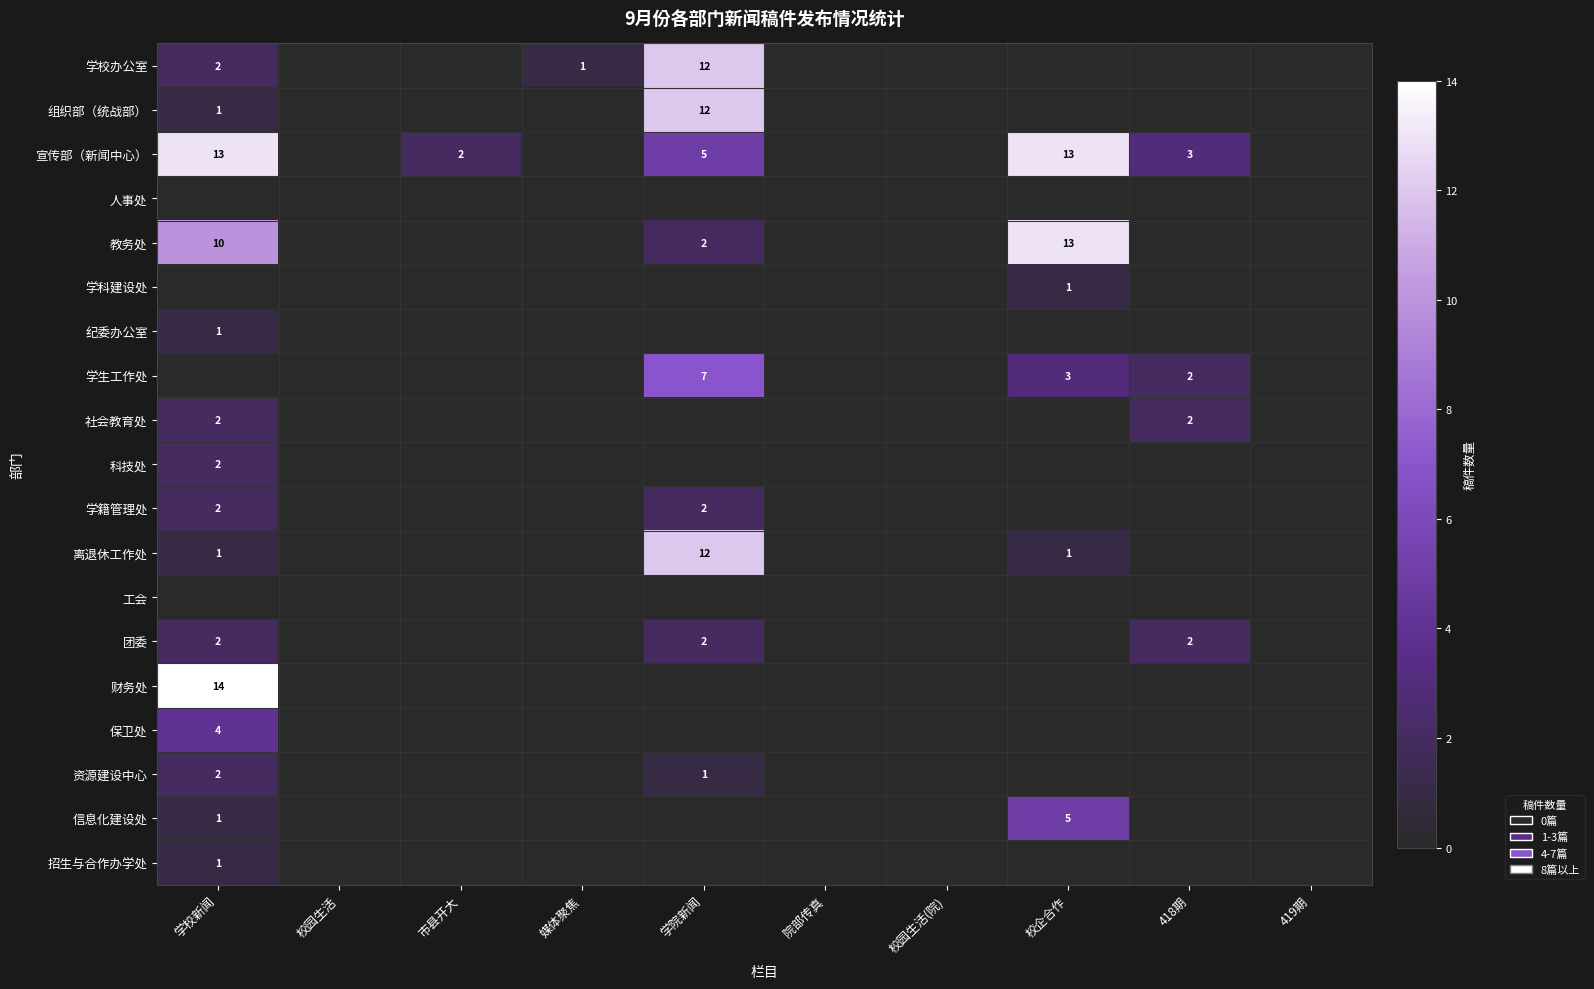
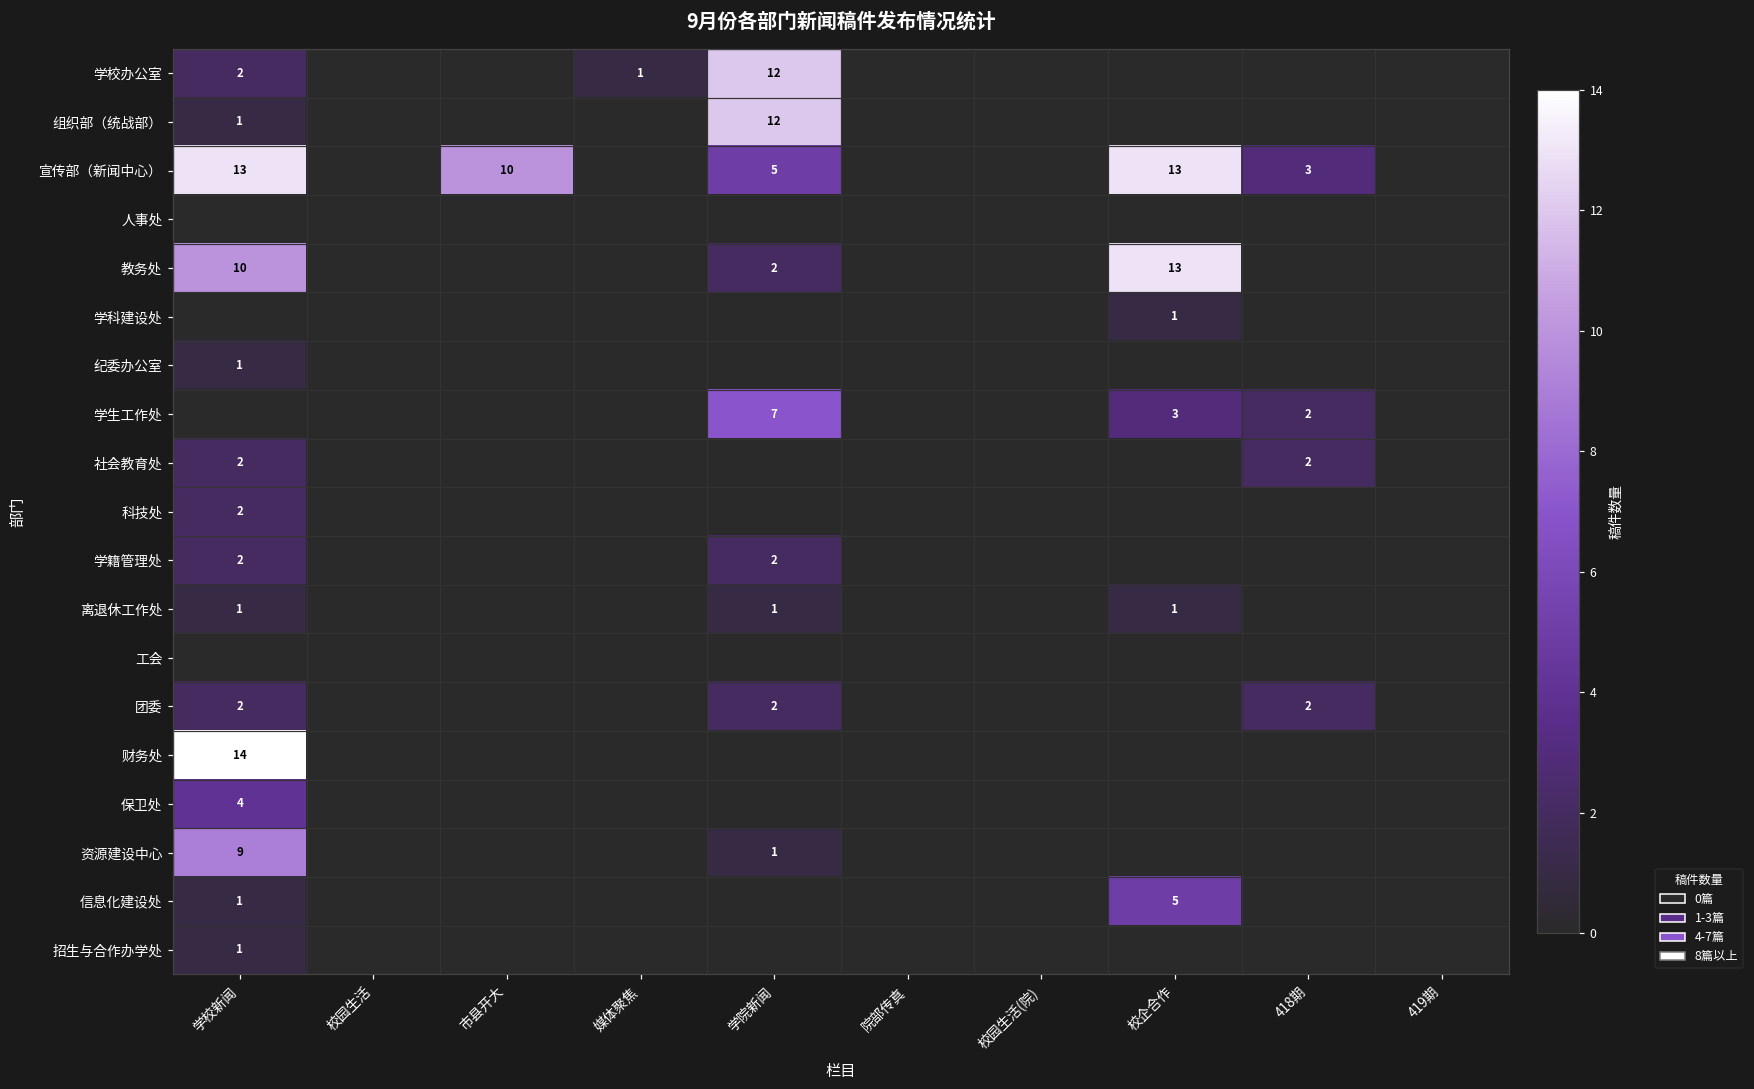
  {
    "学校办公室": {
      "学校新闻": 2,
      "媒体聚焦": 1,
      "学院新闻": 12
    },
    "组织部（统战部）": {
      "学校新闻": 1,
      "学院新闻": 12
    },
    "宣传部（新闻中心）": {
      "学校新闻": 13,
-     "市县开大": 2,
+     "市县开大": 10,
      "学院新闻": 5,
      "校企合作": 13,
      "418期": 3
    },
    "教务处": {
      "学校新闻": 10,
      "学院新闻": 2,
      "校企合作": 13
    },
    "学科建设处": {
      "校企合作": 1
    },
    "纪委办公室": {
      "学校新闻": 1
    },
    "学生工作处": {
      "学院新闻": 7,
      "校企合作": 3,
      "418期": 2
    },
    "社会教育处": {
      "学校新闻": 2,
      "418期": 2
    },
    "科技处": {
      "学校新闻": 2
    },
    "学籍管理处": {
      "学校新闻": 2,
      "学院新闻": 2
    },
    "离退休工作处": {
      "学校新闻": 1,
-     "学院新闻": 12,
+     "学院新闻": 1,
      "校企合作": 1
    },
    "团委": {
      "学校新闻": 2,
      "学院新闻": 2,
      "418期": 2
    },
    "财务处": {
      "学校新闻": 14
    },
    "保卫处": {
      "学校新闻": 4
    },
    "资源建设中心": {
-     "学校新闻": 2,
+     "学校新闻": 9,
      "学院新闻": 1
    },
    "信息化建设处": {
      "学校新闻": 1,
      "校企合作": 5
    },
    "招生与合作办学处": {
      "学校新闻": 1
    }
  }
